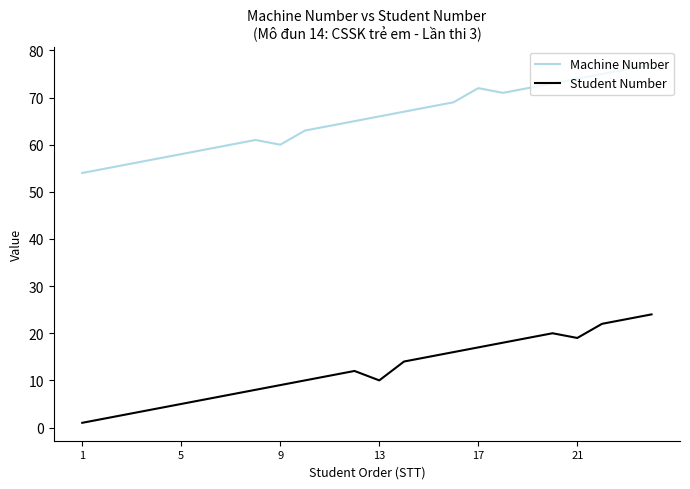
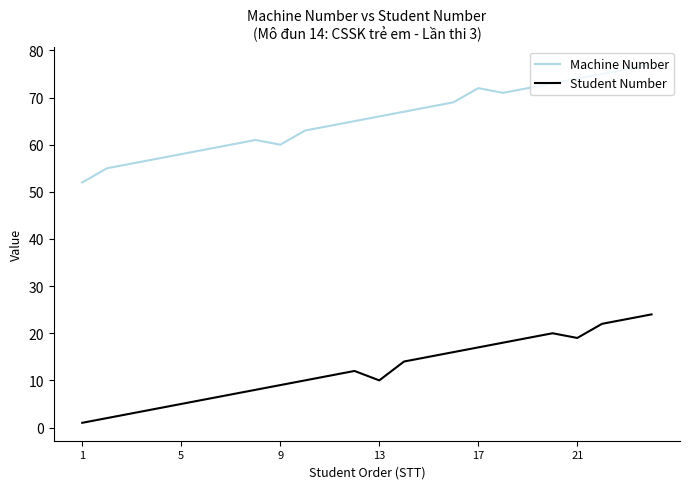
  {
    "Machine Number": {
-     "1": 54,
+     "1": 52,
      "5": 58,
      "9": 60,
      "13": 66,
      "17": 72
    },
    "Student Number": {
      "1": 1,
      "5": 5,
      "9": 9,
      "13": 10,
      "17": 17,
      "21": 19
    }
  }
